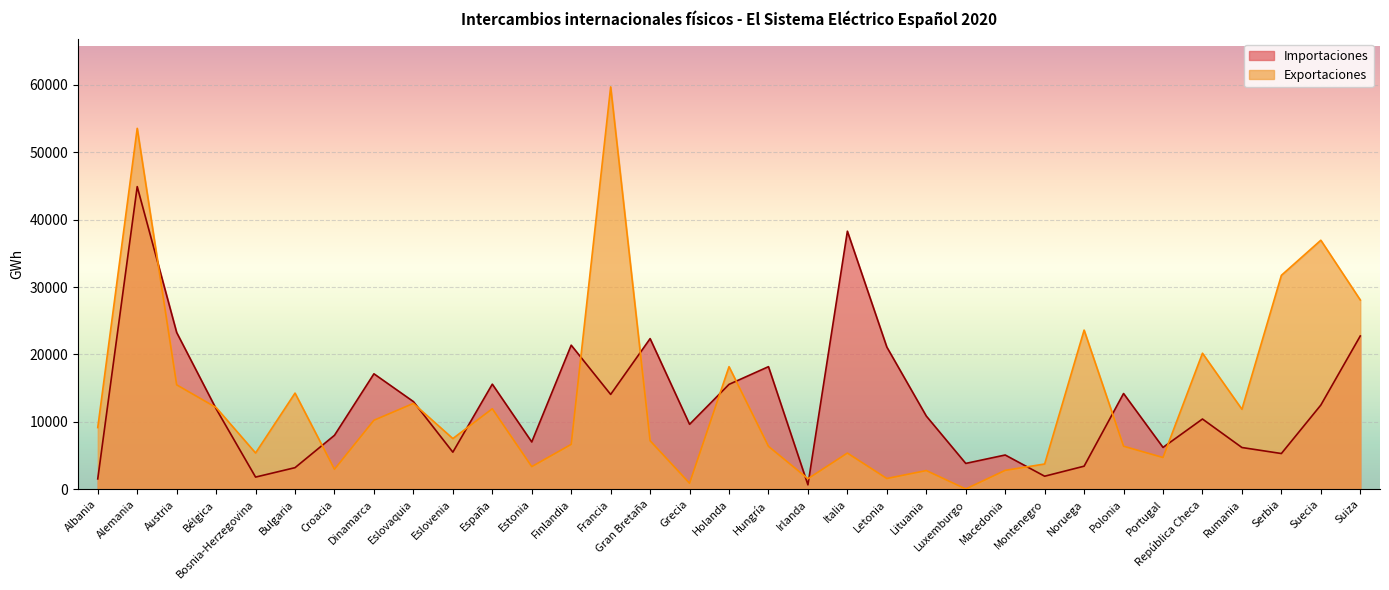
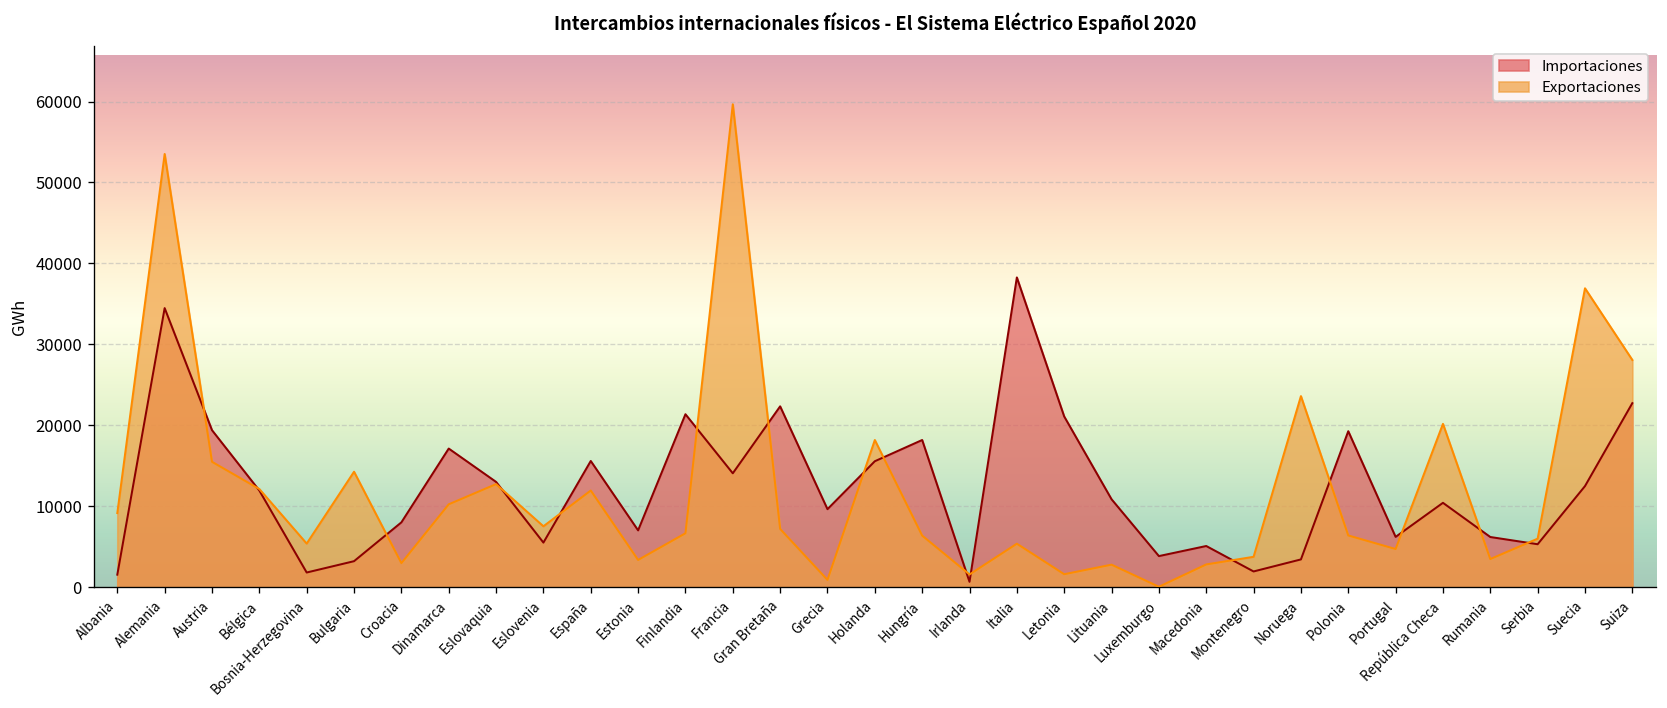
  {
    "Importaciones": {
      "Albania": 2000,
-     "Alemania": 45000,
-     "Austria": 23000,
+     "Alemania": 34000,
+     "Austria": 19000,
      "Bosnia-Herzegovina": 2000,
      "Bulgaria": 3000,
      "Croacia": 8000,
      "Dinamarca": 17000,
      "Eslovenia": 6000,
      "España": 16000,
      "Estonia": 7000,
      "Finlandia": 21000,
      "Francia": 14000,
      "Gran Bretaña": 22000,
      "Grecia": 10000,
      "Holanda": 16000,
      "Hungría": 18000,
      "Irlanda": 1000,
      "Italia": 38000,
      "Letonia": 21000,
      "Lituania": 11000,
      "Luxemburgo": 4000,
      "Macedonia": 5000,
      "Montenegro": 2000,
      "Noruega": 3000,
-     "Polonia": 14000,
+     "Polonia": 19000,
      "Portugal": 6000,
      "República Checa": 10000,
      "Rumania": 6000,
      "Serbia": 5000,
      "Suecia": 12000,
      "Suiza": 23000
    },
    "Exportaciones": {
      "Albania": 9000,
      "Alemania": 54000,
      "Austria": 15000,
      "Bosnia-Herzegovina": 5000,
      "Bulgaria": 14000,
      "Croacia": 3000,
      "Dinamarca": 10000,
      "Eslovenia": 8000,
      "España": 12000,
      "Estonia": 3000,
      "Finlandia": 7000,
      "Francia": 60000,
      "Gran Bretaña": 7000,
      "Grecia": 1000,
      "Holanda": 18000,
      "Hungría": 6000,
      "Irlanda": 2000,
      "Italia": 5000,
      "Letonia": 2000,
      "Lituania": 3000,
      "Luxemburgo": 0,
      "Macedonia": 3000,
      "Montenegro": 4000,
      "Noruega": 24000,
      "Polonia": 6000,
      "Portugal": 5000,
      "República Checa": 20000,
-     "Rumania": 12000,
-     "Serbia": 32000,
+     "Rumania": 3000,
+     "Serbia": 6000,
      "Suecia": 37000,
      "Suiza": 28000
    }
  }
